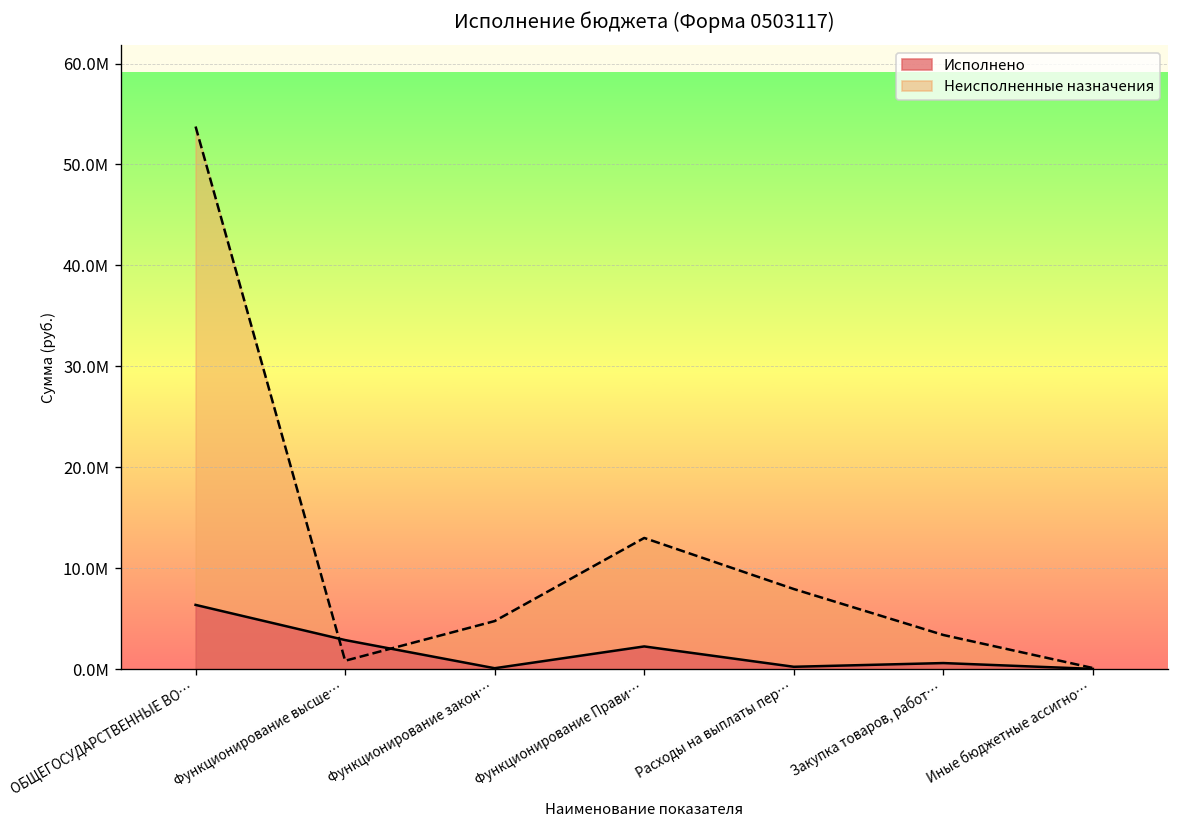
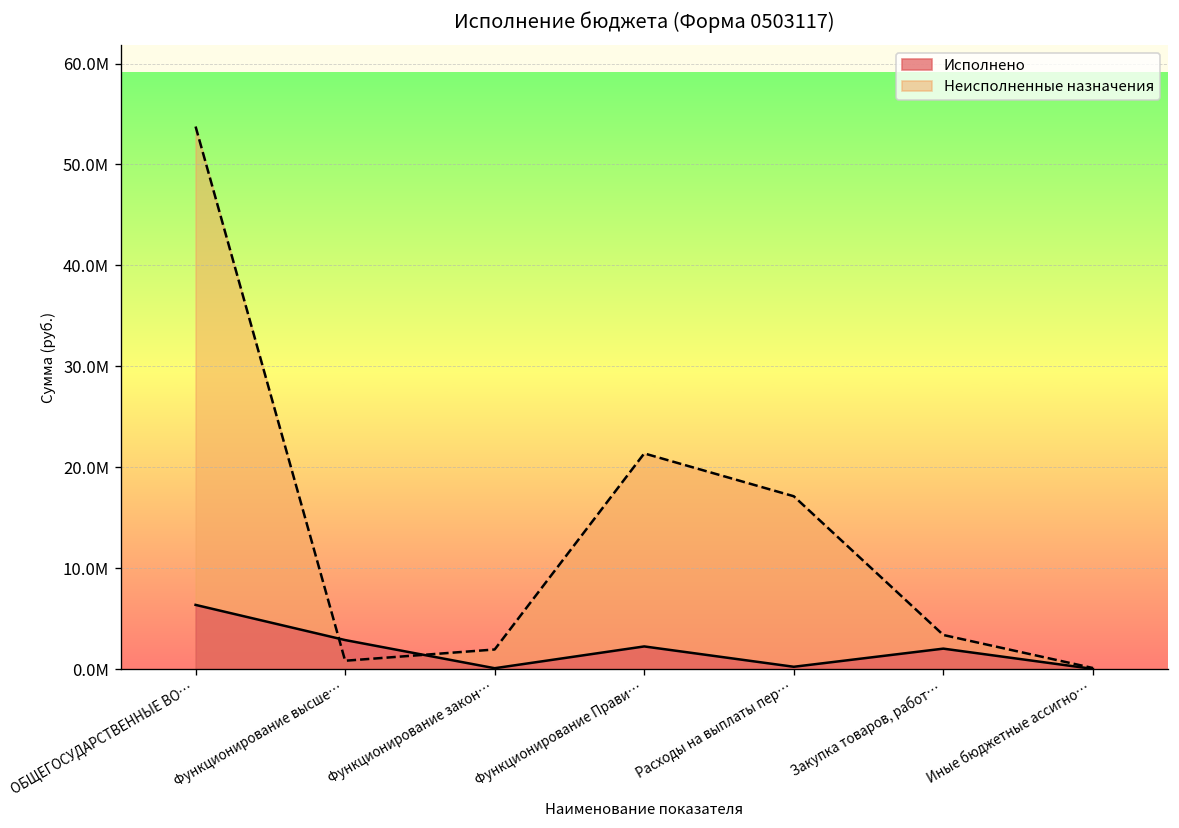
  {
    "Исполнено": {
      "ОБЩЕГОСУДАРСТВЕННЫЕ ВО…": 6000000,
      "Функционирование высше…": 3000000,
      "Функционирование закон…": 0,
      "Функционирование Прави…": 2000000,
      "Расходы на выплаты пер…": 0,
-     "Закупка товаров, работ…": 1000000
+     "Закупка товаров, работ…": 2000000
    },
    "Неисполненные назначения": {
      "ОБЩЕГОСУДАРСТВЕННЫЕ ВО…": 54000000,
      "Функционирование высше…": 1000000,
-     "Функционирование закон…": 5000000,
-     "Функционирование Прави…": 13000000,
-     "Расходы на выплаты пер…": 8000000,
+     "Функционирование закон…": 2000000,
+     "Функционирование Прави…": 21000000,
+     "Расходы на выплаты пер…": 17000000,
      "Закупка товаров, работ…": 3000000
    }
  }
